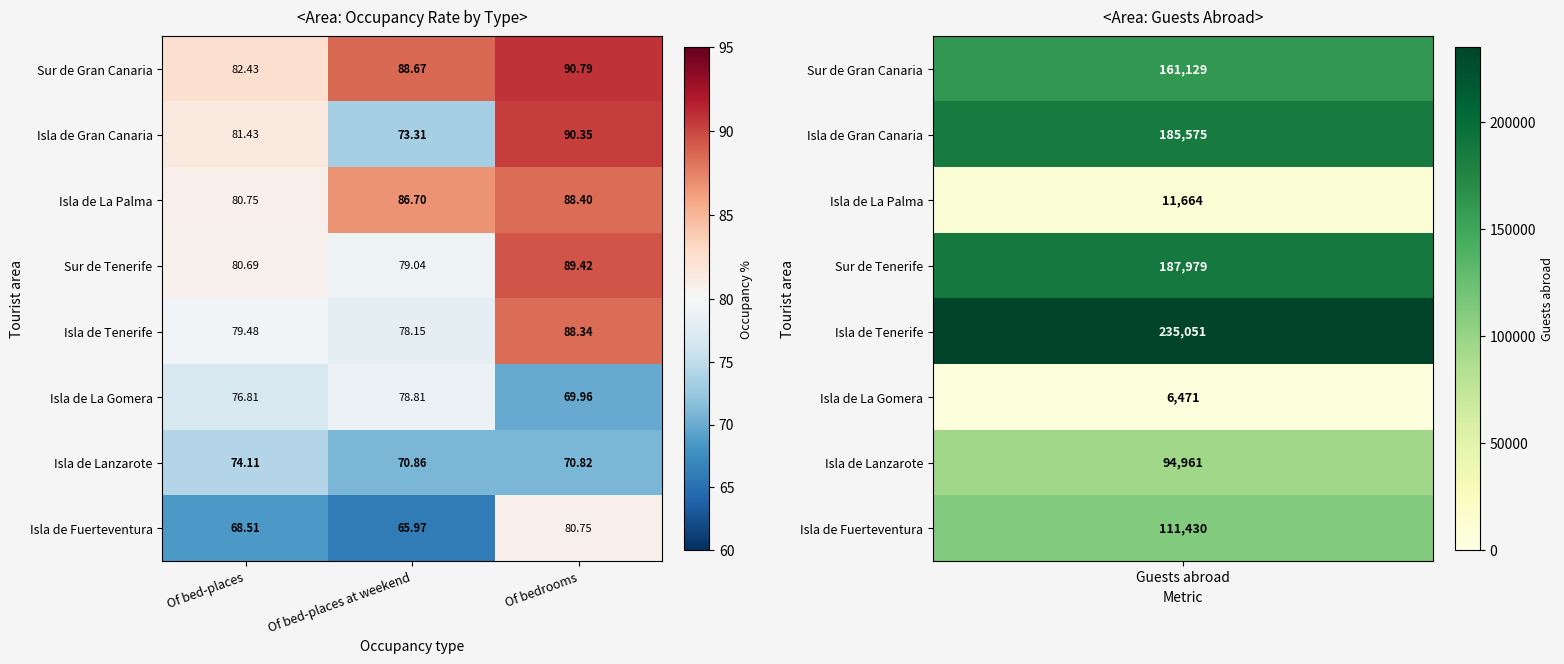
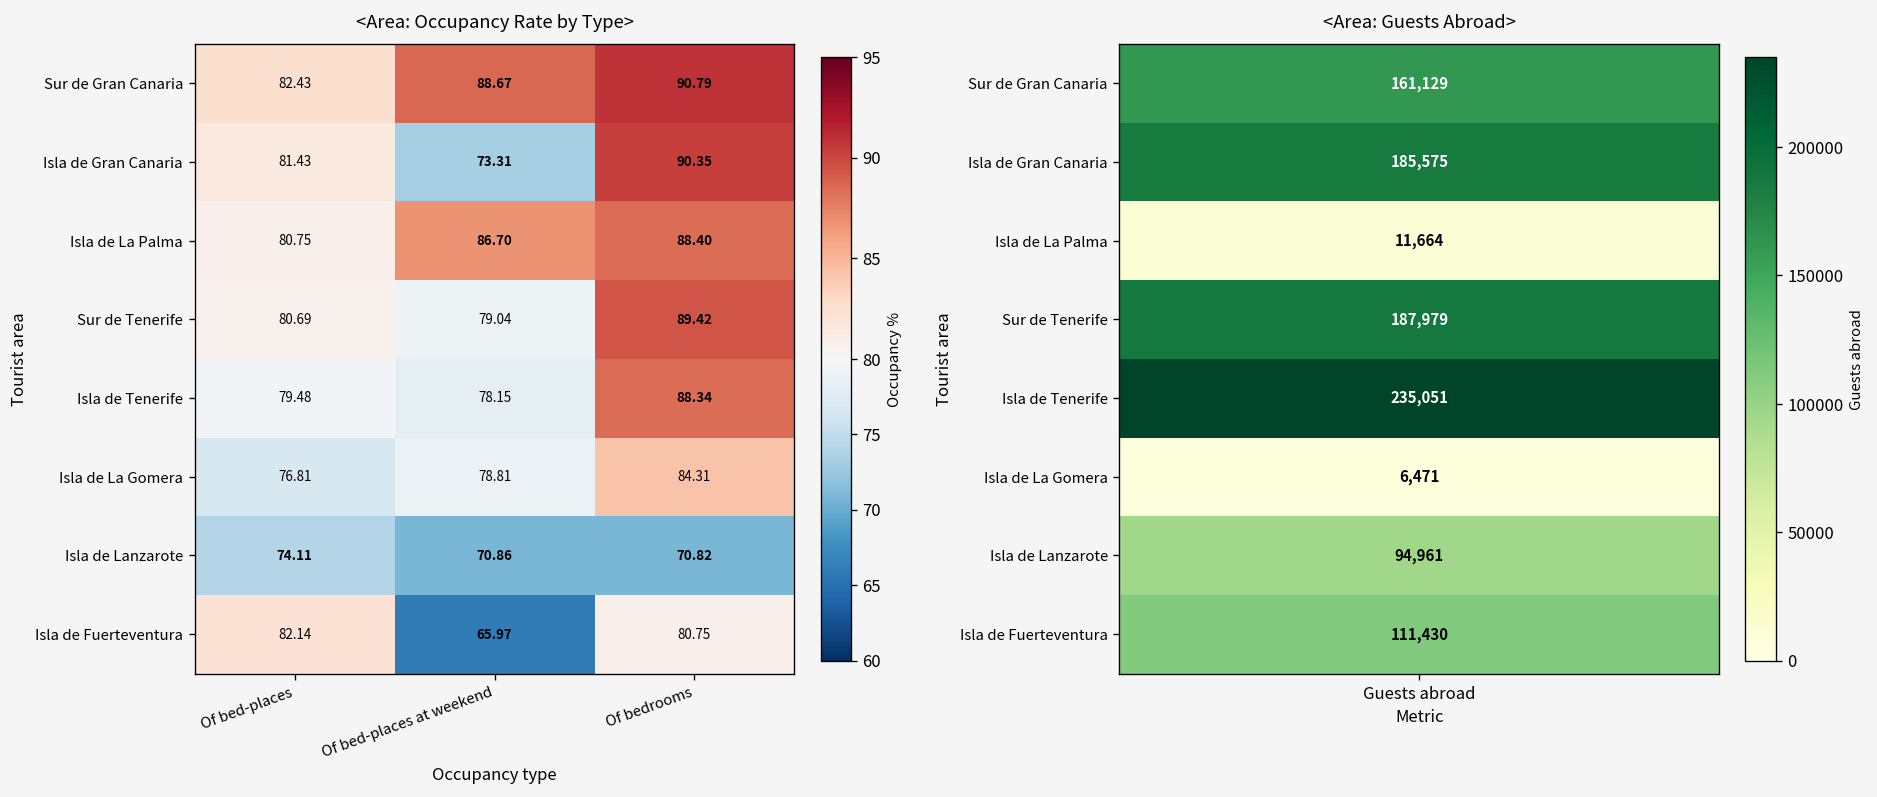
  {
    "<Area: Occupancy Rate by Type>": {
      "Sur de Gran Canaria": {
        "Of bed-places": "82.43",
        "Of bed-places at weekend": "88.67",
        "Of bedrooms": "90.79"
      },
      "Isla de Gran Canaria": {
        "Of bed-places": "81.43",
        "Of bed-places at weekend": "73.31",
        "Of bedrooms": "90.35"
      },
      "Isla de La Palma": {
        "Of bed-places": "80.75",
        "Of bed-places at weekend": "86.70",
        "Of bedrooms": "88.40"
      },
      "Sur de Tenerife": {
        "Of bed-places": "80.69",
        "Of bed-places at weekend": "79.04",
        "Of bedrooms": "89.42"
      },
      "Isla de Tenerife": {
        "Of bed-places": "79.48",
        "Of bed-places at weekend": "78.15",
        "Of bedrooms": "88.34"
      },
      "Isla de La Gomera": {
        "Of bed-places": "76.81",
        "Of bed-places at weekend": "78.81",
-       "Of bedrooms": "69.96"
+       "Of bedrooms": "84.31"
      },
      "Isla de Lanzarote": {
        "Of bed-places": "74.11",
        "Of bed-places at weekend": "70.86",
        "Of bedrooms": "70.82"
      },
      "Isla de Fuerteventura": {
-       "Of bed-places": "68.51",
+       "Of bed-places": "82.14",
        "Of bed-places at weekend": "65.97",
        "Of bedrooms": "80.75"
      }
    },
    "<Area: Guests Abroad>": {
      "Sur de Gran Canaria": {
        "Guests abroad": "161,129"
      },
      "Isla de Gran Canaria": {
        "Guests abroad": "185,575"
      },
      "Isla de La Palma": {
        "Guests abroad": "11,664"
      },
      "Sur de Tenerife": {
        "Guests abroad": "187,979"
      },
      "Isla de Tenerife": {
        "Guests abroad": "235,051"
      },
      "Isla de La Gomera": {
        "Guests abroad": "6,471"
      },
      "Isla de Lanzarote": {
        "Guests abroad": "94,961"
      },
      "Isla de Fuerteventura": {
        "Guests abroad": "111,430"
      }
    }
  }
